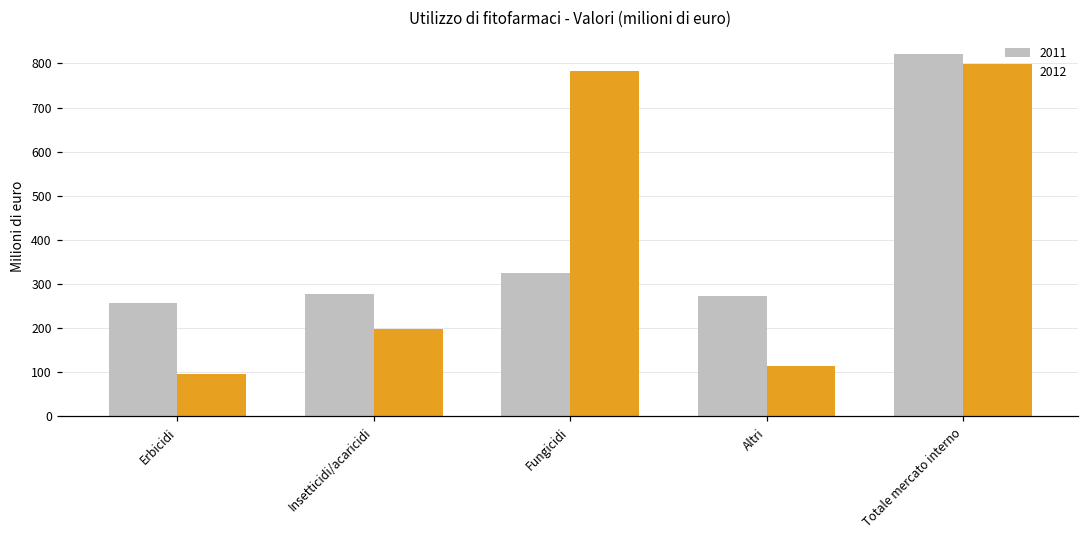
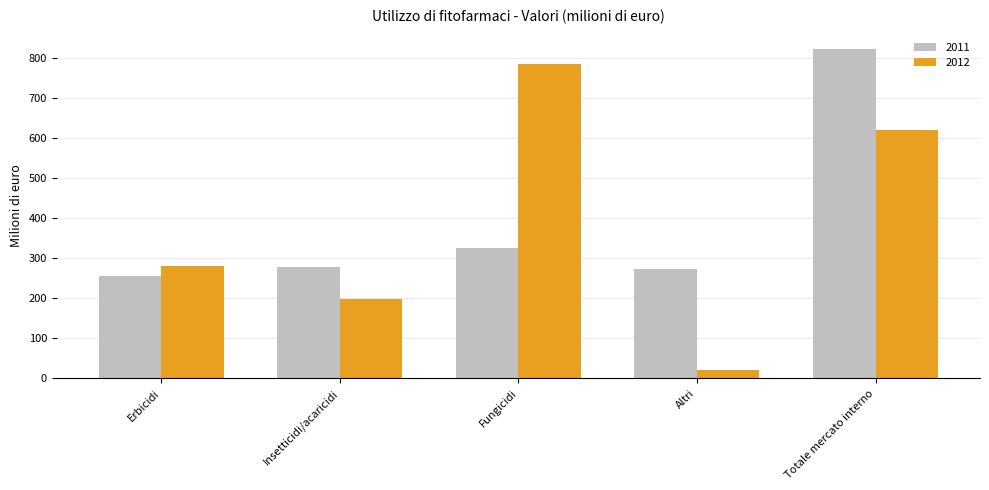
  {
    "2011": {
      "Erbicidi": 260,
      "Insetticidi/acaricidi": 280,
      "Fungicidi": 320,
      "Altri": 270,
      "Totale mercato interno": 820
    },
    "2012": {
-     "Erbicidi": 90,
+     "Erbicidi": 280,
      "Insetticidi/acaricidi": 200,
      "Fungicidi": 780,
-     "Altri": 110,
-     "Totale mercato interno": 800
+     "Altri": 20,
+     "Totale mercato interno": 620
    }
  }
